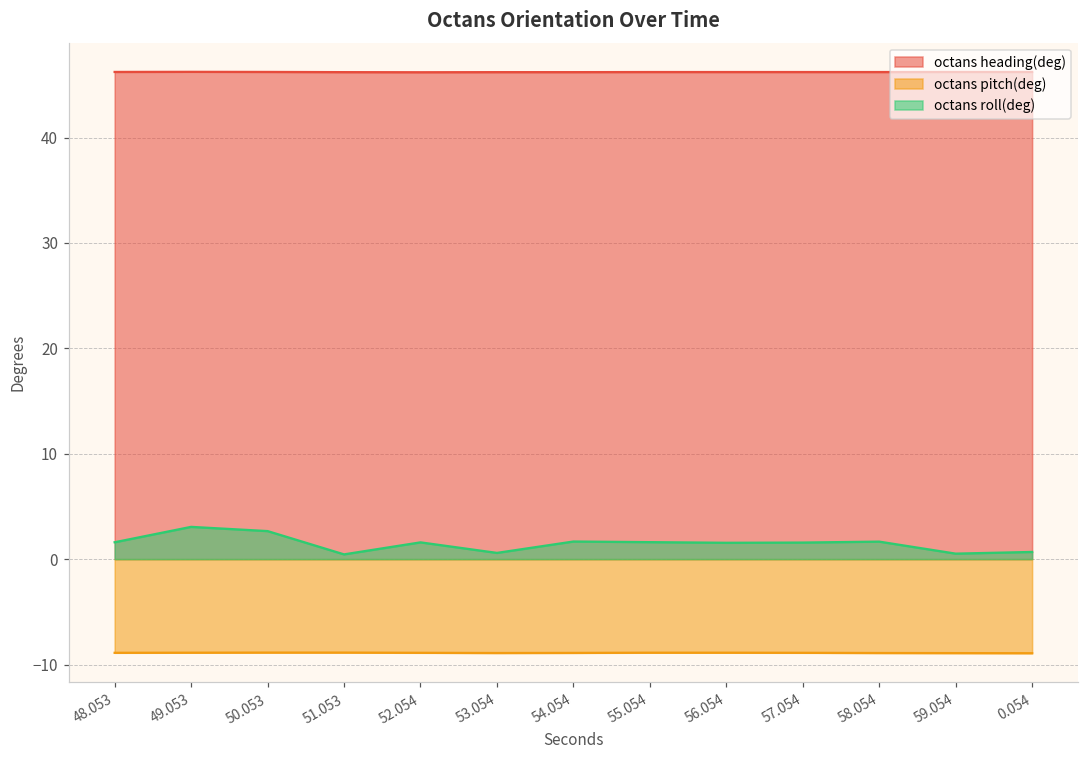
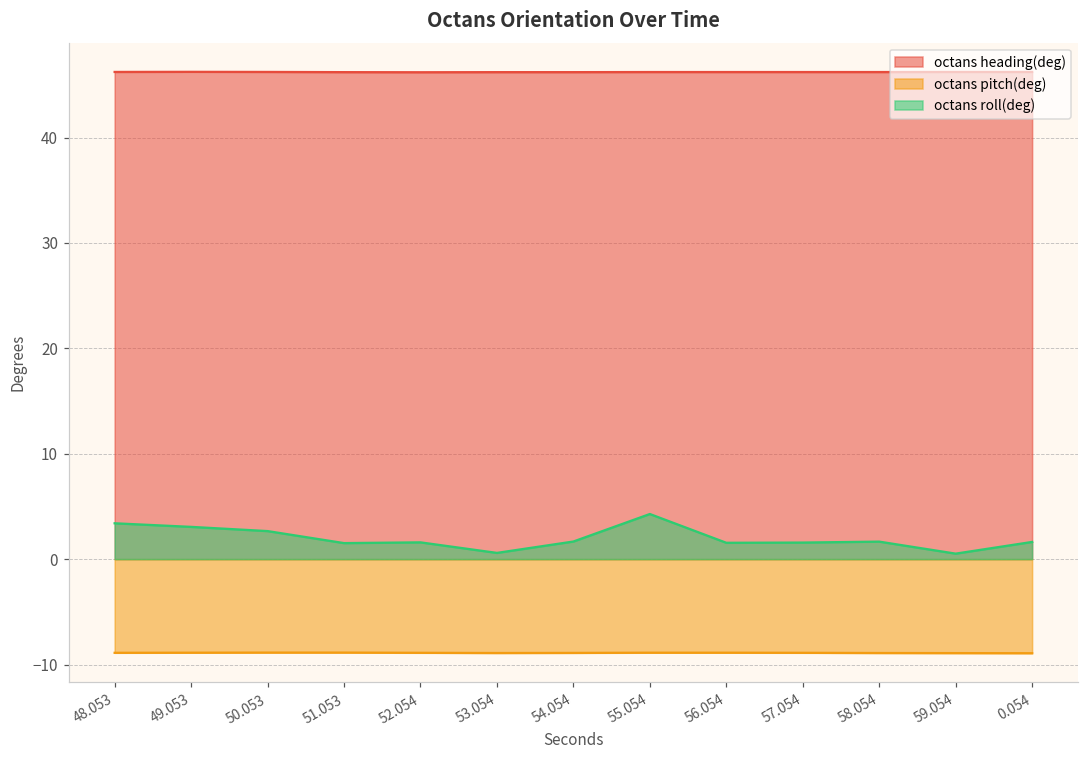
  {
    "octans heading(deg)": {
      "48.053": 46,
      "49.053": 46,
      "50.053": 46,
      "51.053": 46,
      "52.054": 46,
      "53.054": 46,
      "54.054": 46,
      "55.054": 46,
      "56.054": 46,
      "57.054": 46,
      "58.054": 46
    },
    "octans roll(deg)": {
-     "48.053": 2,
+     "48.053": 3,
      "49.053": 3,
      "50.053": 3,
-     "51.053": 0,
+     "51.053": 2,
      "52.054": 2,
      "53.054": 1,
      "54.054": 2,
-     "55.054": 2,
+     "55.054": 4,
      "56.054": 2,
      "57.054": 2,
      "58.054": 2,
      "59.054": 1,
-     "0.054": 1
+     "0.054": 2
    }
  }
